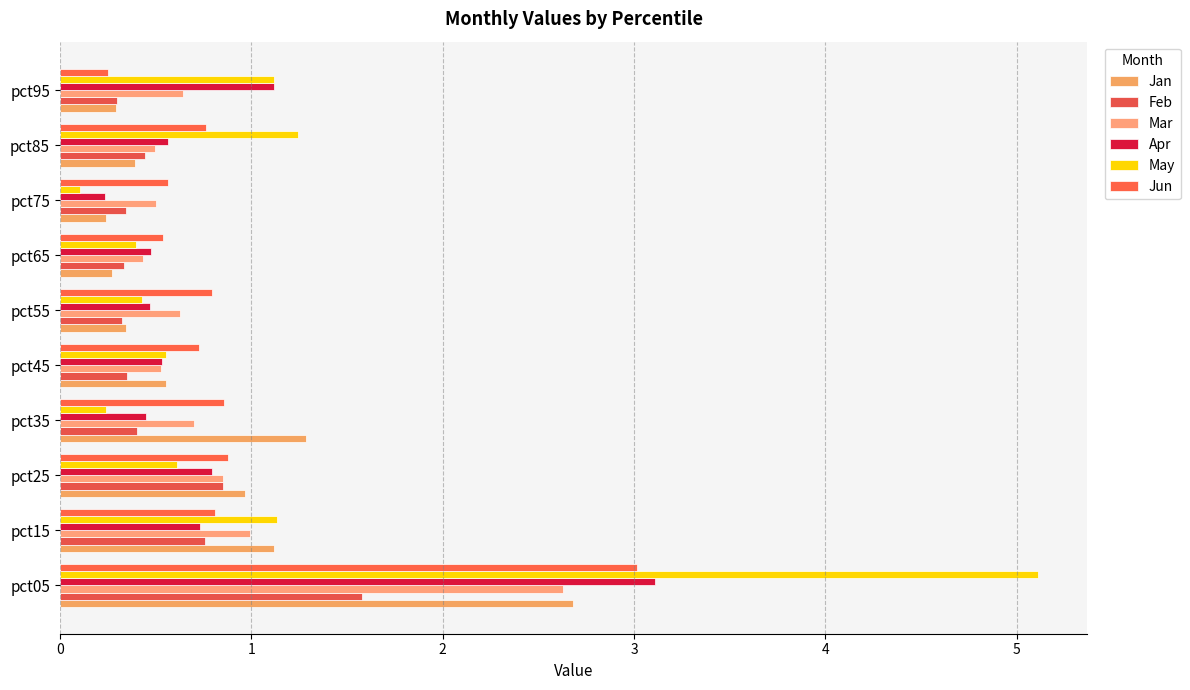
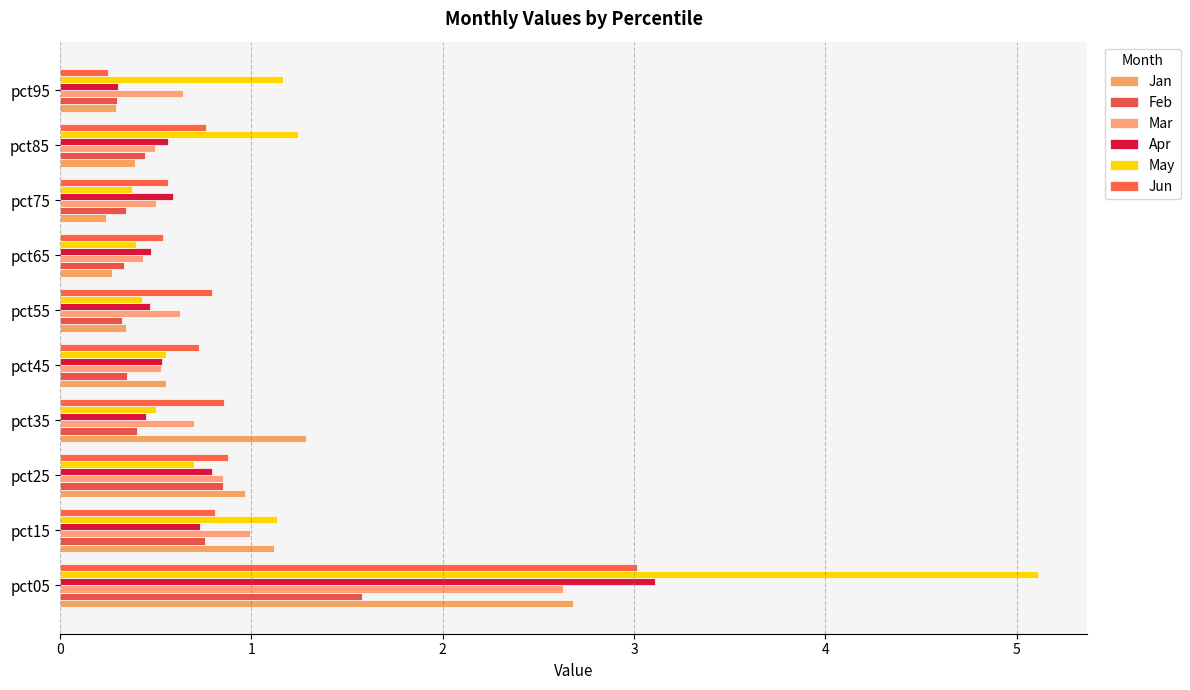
  {
    "Apr": {
-     "pct95": 1.12,
+     "pct95": 0.31,
      "pct85": 0.57,
-     "pct75": 0.23,
+     "pct75": 0.59,
      "pct65": 0.48,
      "pct55": 0.47,
      "pct45": 0.54,
      "pct35": 0.45,
      "pct25": 0.79,
      "pct15": 0.73,
      "pct05": 3.11
    },
    "May": {
-     "pct95": 1.12,
+     "pct95": 1.16,
      "pct85": 1.25,
-     "pct75": 0.11,
+     "pct75": 0.38,
      "pct65": 0.40,
      "pct55": 0.43,
      "pct45": 0.56,
-     "pct35": 0.24,
-     "pct25": 0.61,
+     "pct35": 0.50,
+     "pct25": 0.70,
      "pct15": 1.13,
      "pct05": 5.11
    }
  }
